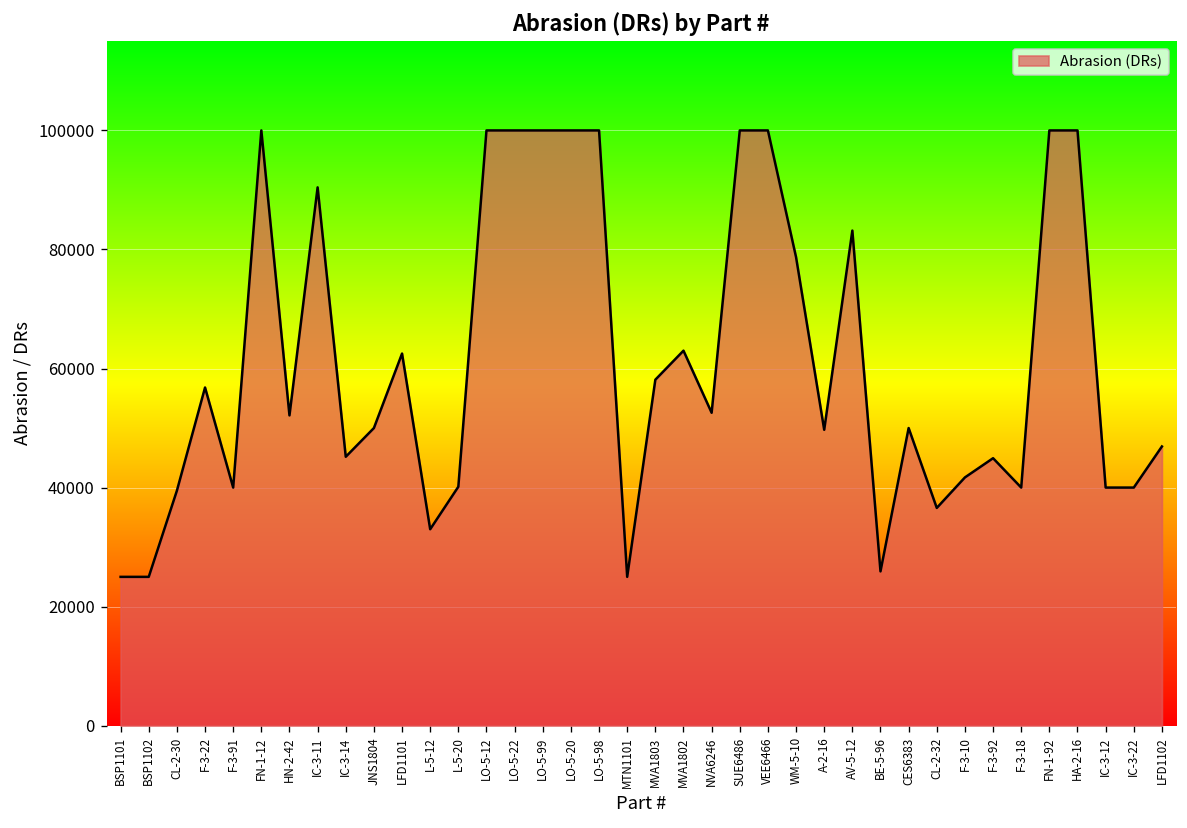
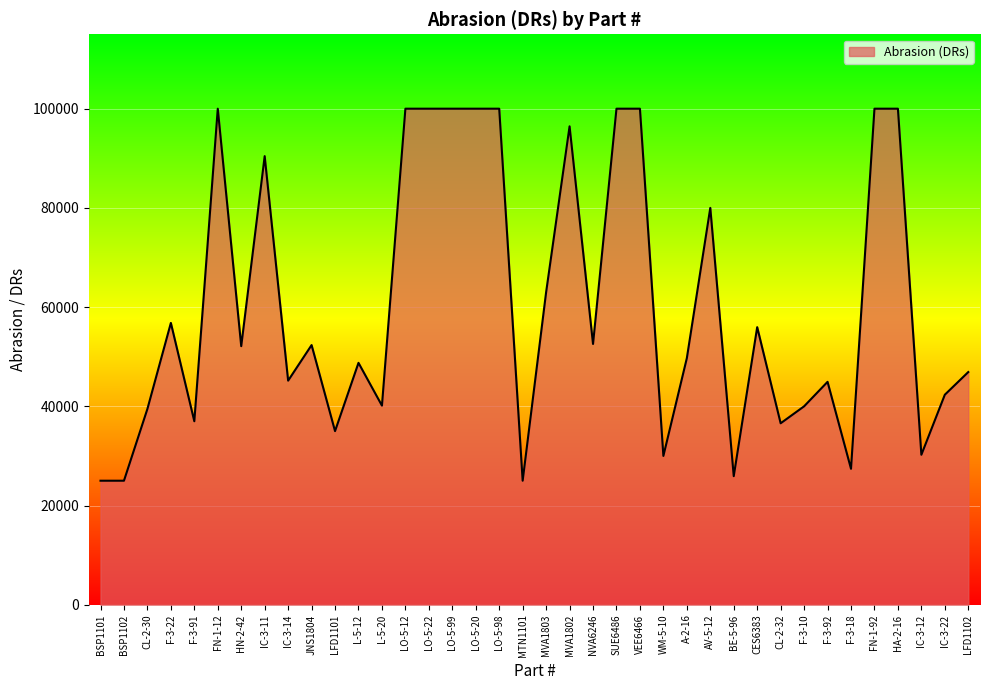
  {
    "BSP1101": 25000,
    "BSP1102": 25000,
    "CL-2-30": 39000,
    "F-3-22": 57000,
-   "F-3-91": 40000,
+   "F-3-91": 37000,
    "FN-1-12": 100000,
    "HN-2-42": 52000,
    "IC-3-11": 90000,
    "IC-3-14": 45000,
-   "JNS1804": 50000,
-   "LFD1101": 63000,
-   "L-5-12": 33000,
+   "JNS1804": 52000,
+   "LFD1101": 35000,
+   "L-5-12": 49000,
    "L-5-20": 40000,
    "LO-5-12": 100000,
    "LO-5-22": 100000,
    "LO-5-99": 100000,
    "LO-5-20": 100000,
    "LO-5-98": 100000,
    "MTN1101": 25000,
-   "MVA1803": 58000,
-   "MVA1802": 63000,
+   "MVA1803": 63000,
+   "MVA1802": 96000,
    "NVA6246": 53000,
    "SUE6486": 100000,
    "VEE6466": 100000,
-   "WM-5-10": 79000,
+   "WM-5-10": 30000,
    "A-2-16": 50000,
-   "AV-5-12": 83000,
+   "AV-5-12": 80000,
    "BE-5-96": 26000,
-   "CES6383": 50000,
+   "CES6383": 56000,
    "CL-2-32": 37000,
-   "F-3-10": 42000,
+   "F-3-10": 40000,
    "F-3-92": 45000,
-   "F-3-18": 40000,
+   "F-3-18": 27000,
    "FN-1-92": 100000,
    "HA-2-16": 100000,
-   "IC-3-12": 40000,
-   "IC-3-22": 40000,
+   "IC-3-12": 30000,
+   "IC-3-22": 42000,
    "LFD1102": 47000
  }
